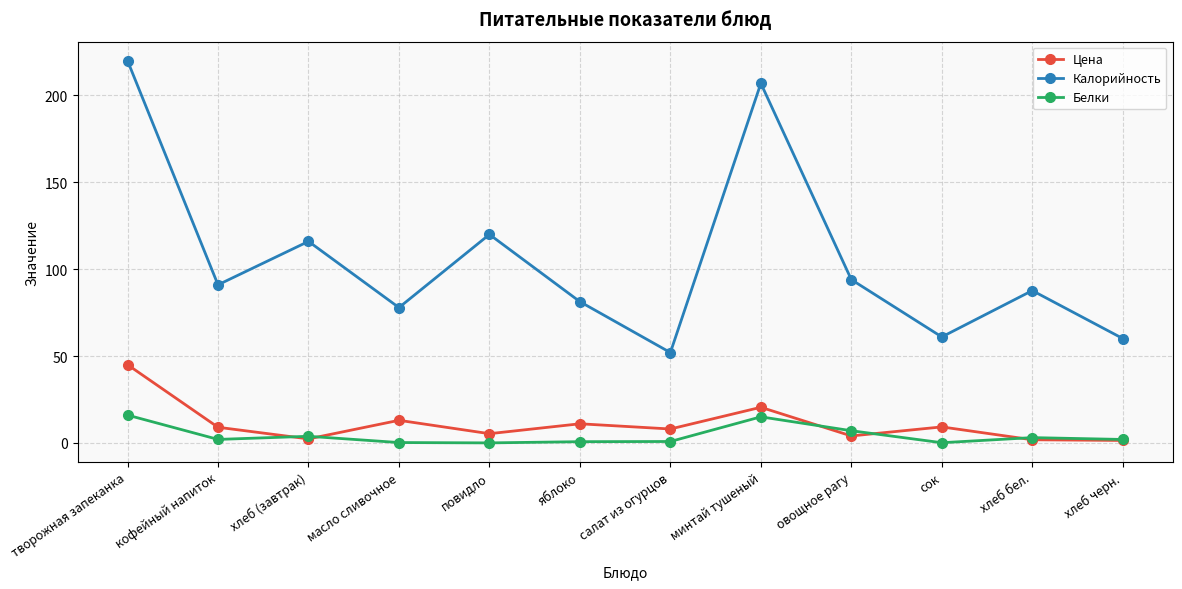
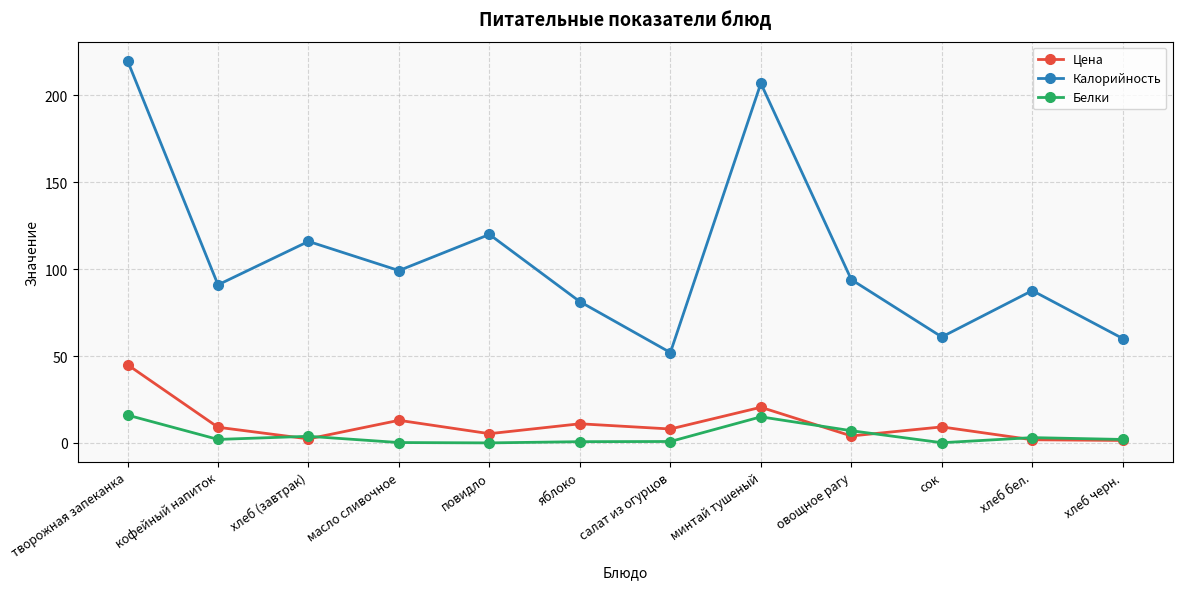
  {
    "Цена": {
      "творожная запеканка": 45,
      "кофейный напиток": 9,
      "хлеб (завтрак)": 2,
      "масло сливочное": 13,
      "повидло": 5,
      "яблоко": 11,
      "салат из огурцов": 8,
      "минтай тушеный": 21,
      "овощное рагу": 4,
      "сок": 9
    },
    "Калорийность": {
      "творожная запеканка": 220,
      "кофейный напиток": 91,
      "хлеб (завтрак)": 116,
-     "масло сливочное": 78,
+     "масло сливочное": 99,
      "повидло": 120,
      "яблоко": 81,
      "салат из огурцов": 52,
      "минтай тушеный": 207,
      "овощное рагу": 94,
      "сок": 61,
      "хлеб бел.": 88,
      "хлеб черн.": 60
    },
    "Белки": {
      "творожная запеканка": 16,
      "кофейный напиток": 2,
      "хлеб (завтрак)": 4,
      "масло сливочное": 0,
      "повидло": 0,
      "яблоко": 1,
      "салат из огурцов": 1,
      "минтай тушеный": 15,
      "овощное рагу": 7,
      "сок": 0
    }
  }
